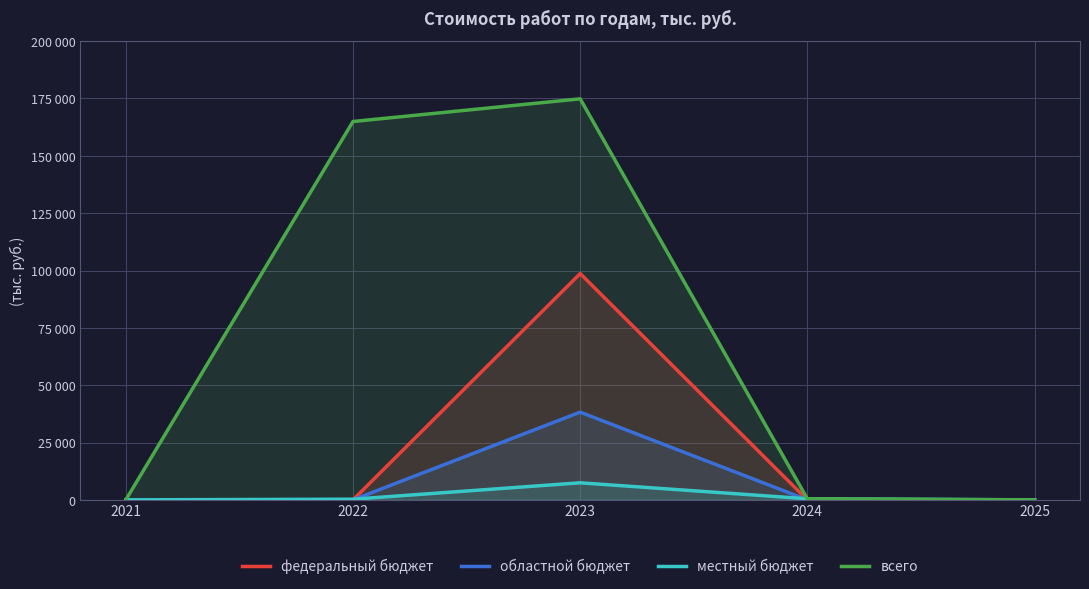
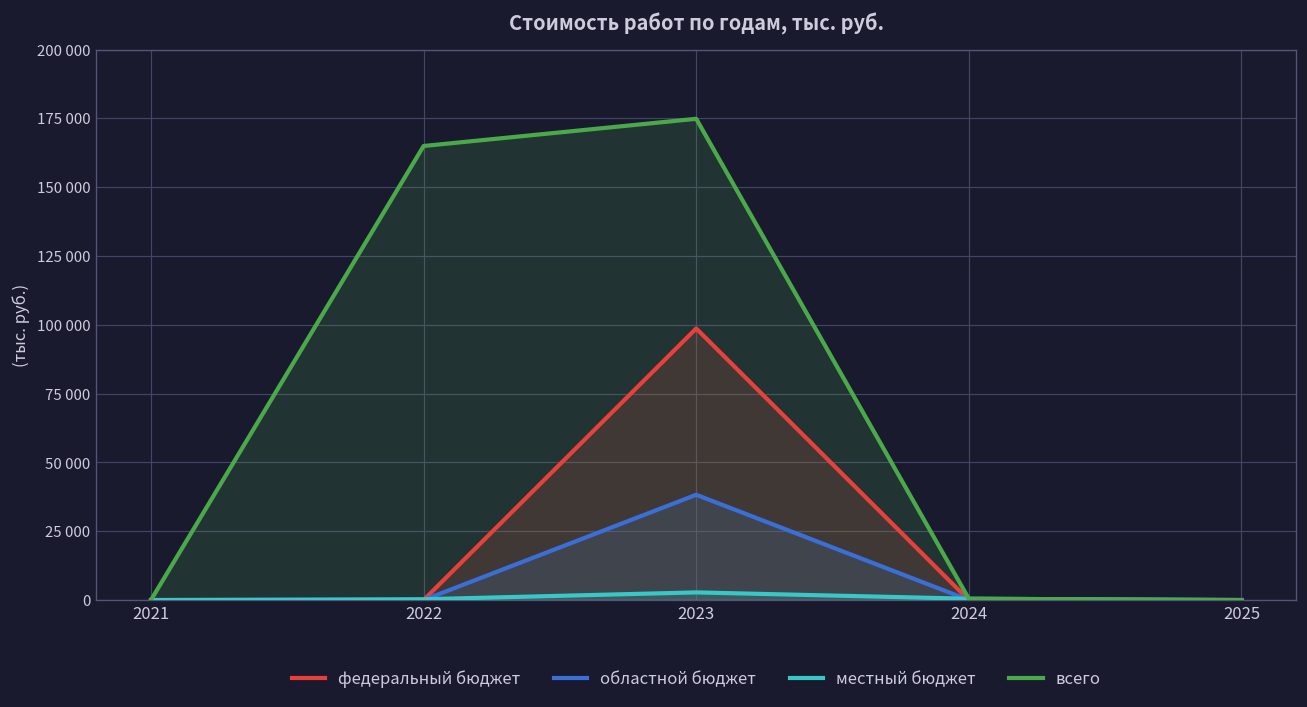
  {
    "федеральный бюджет": {
      "2023": 99000
    },
    "областной бюджет": {
      "2023": 38000
    },
    "местный бюджет": {
-     "2023": 7000
+     "2023": 3000
    },
    "всего": {
      "2022": 165000,
      "2023": 175000
    }
  }
